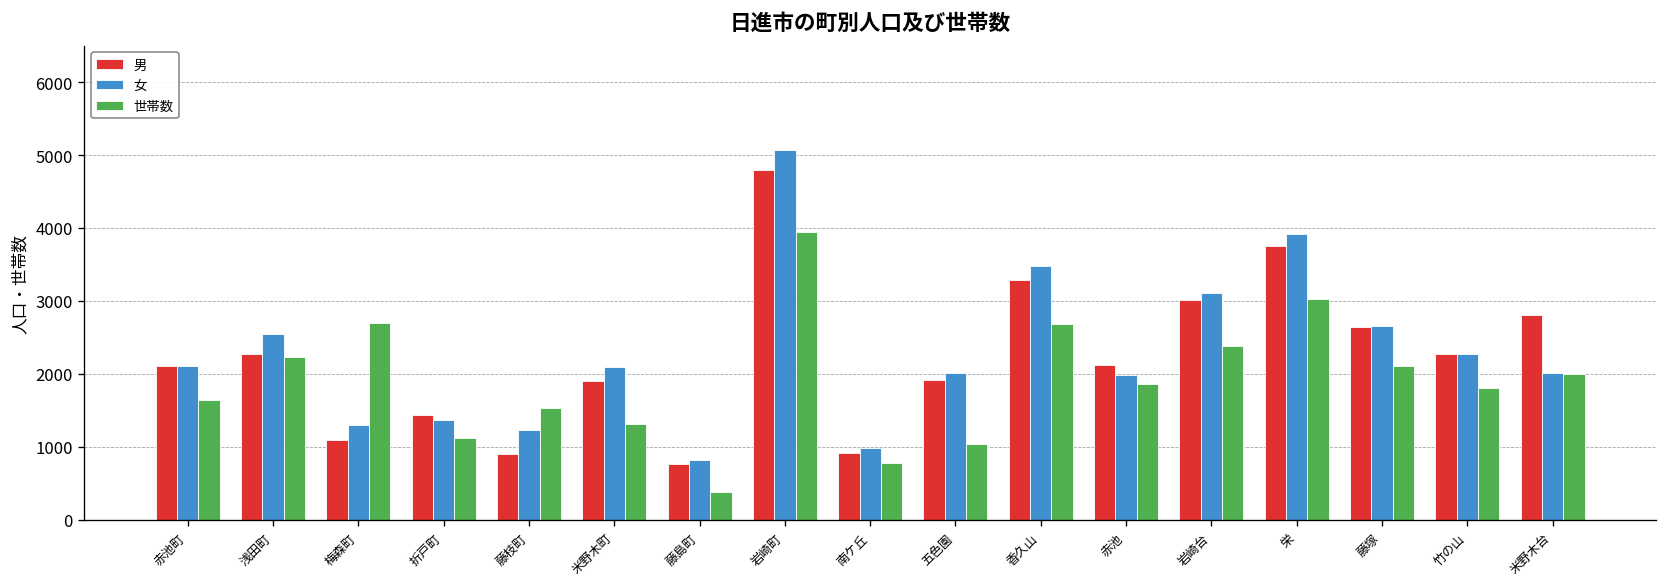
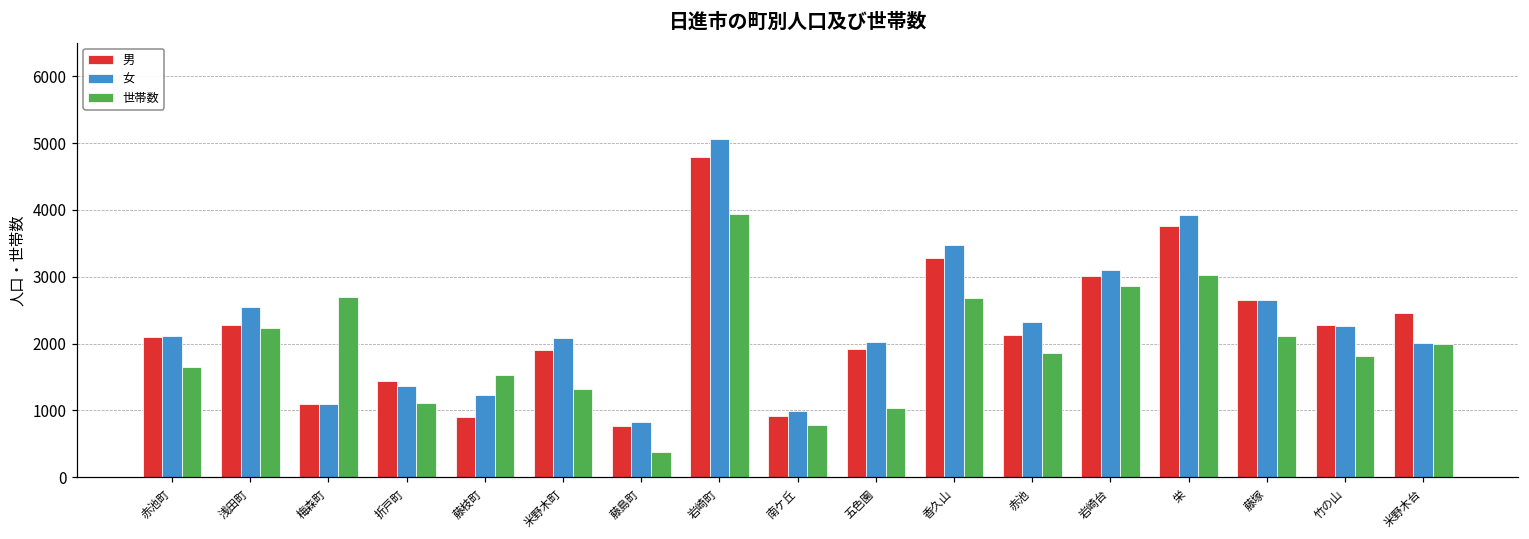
  {
    "男": {
      "赤池町": 2100,
      "浅田町": 2300,
      "梅森町": 1100,
      "折戸町": 1400,
      "藤枝町": 900,
      "米野木町": 1900,
      "藤島町": 800,
      "岩崎町": 4800,
      "南ケ丘": 900,
      "五色園": 1900,
      "香久山": 3300,
      "赤池": 2100,
      "岩崎台": 3000,
      "栄": 3800,
      "藤塚": 2600,
      "竹の山": 2300,
-     "米野木台": 2800
+     "米野木台": 2500
    },
    "女": {
      "赤池町": 2100,
      "浅田町": 2500,
-     "梅森町": 1300,
+     "梅森町": 1100,
      "折戸町": 1400,
      "藤枝町": 1200,
      "米野木町": 2100,
      "藤島町": 800,
      "岩崎町": 5100,
      "南ケ丘": 1000,
      "五色園": 2000,
      "香久山": 3500,
-     "赤池": 2000,
+     "赤池": 2300,
      "岩崎台": 3100,
      "栄": 3900,
      "藤塚": 2700,
      "竹の山": 2300,
      "米野木台": 2000
    },
    "世帯数": {
      "赤池町": 1600,
      "浅田町": 2200,
      "梅森町": 2700,
      "折戸町": 1100,
      "藤枝町": 1500,
      "米野木町": 1300,
      "藤島町": 400,
      "岩崎町": 3900,
      "南ケ丘": 800,
      "五色園": 1000,
      "香久山": 2700,
      "赤池": 1900,
-     "岩崎台": 2400,
+     "岩崎台": 2900,
      "栄": 3000,
      "藤塚": 2100,
      "竹の山": 1800,
      "米野木台": 2000
    }
  }
